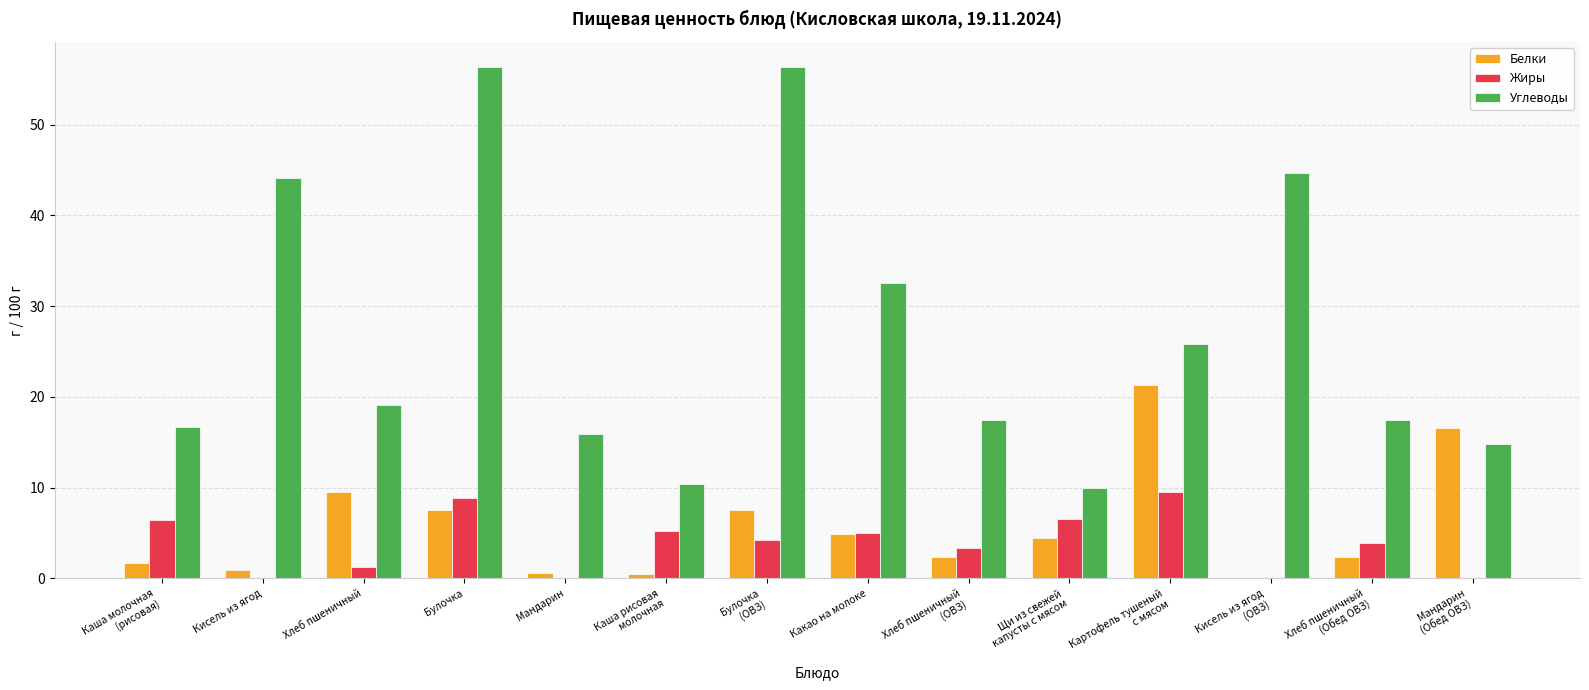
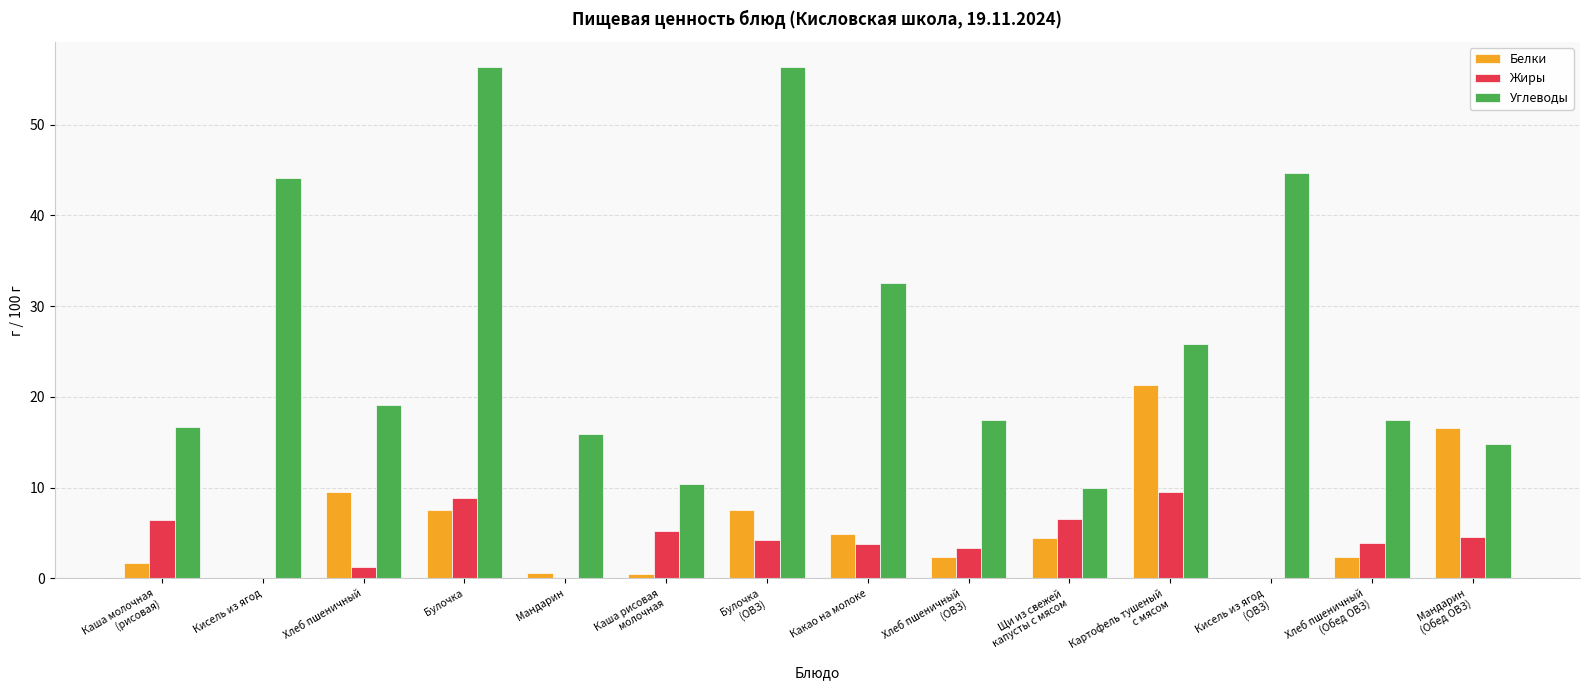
  {
    "Белки": {
      "Каша молочная (рисовая)": 2,
-     "Кисель из ягод": 1,
+     "Кисель из ягод": 0,
      "Хлеб пшеничный": 10,
      "Булочка": 8,
      "Мандарин": 1,
      "Каша рисовая молочная": 1,
      "Булочка (ОВЗ)": 8,
      "Какао на молоке": 5,
      "Хлеб пшеничный (ОВЗ)": 2,
      "Щи из свежей капусты с мясом": 4,
      "Картофель тушеный с мясом": 21,
      "Кисель из ягод (ОВЗ)": 0,
      "Хлеб пшеничный (Обед ОВЗ)": 2,
      "Мандарин (Обед ОВЗ)": 17
    },
    "Жиры": {
      "Каша молочная (рисовая)": 6,
      "Кисель из ягод": 0,
      "Хлеб пшеничный": 1,
      "Булочка": 9,
      "Мандарин": 0,
      "Каша рисовая молочная": 5,
      "Булочка (ОВЗ)": 4,
-     "Какао на молоке": 5,
+     "Какао на молоке": 4,
      "Хлеб пшеничный (ОВЗ)": 3,
      "Щи из свежей капусты с мясом": 7,
      "Картофель тушеный с мясом": 10,
      "Кисель из ягод (ОВЗ)": 0,
      "Хлеб пшеничный (Обед ОВЗ)": 4,
-     "Мандарин (Обед ОВЗ)": 0
+     "Мандарин (Обед ОВЗ)": 5
    },
    "Углеводы": {
      "Каша молочная (рисовая)": 17,
      "Кисель из ягод": 44,
      "Хлеб пшеничный": 19,
      "Булочка": 56,
      "Мандарин": 16,
      "Каша рисовая молочная": 10,
      "Булочка (ОВЗ)": 56,
      "Какао на молоке": 33,
      "Хлеб пшеничный (ОВЗ)": 17,
      "Щи из свежей капусты с мясом": 10,
      "Картофель тушеный с мясом": 26,
      "Кисель из ягод (ОВЗ)": 45,
      "Хлеб пшеничный (Обед ОВЗ)": 17,
      "Мандарин (Обед ОВЗ)": 15
    }
  }
